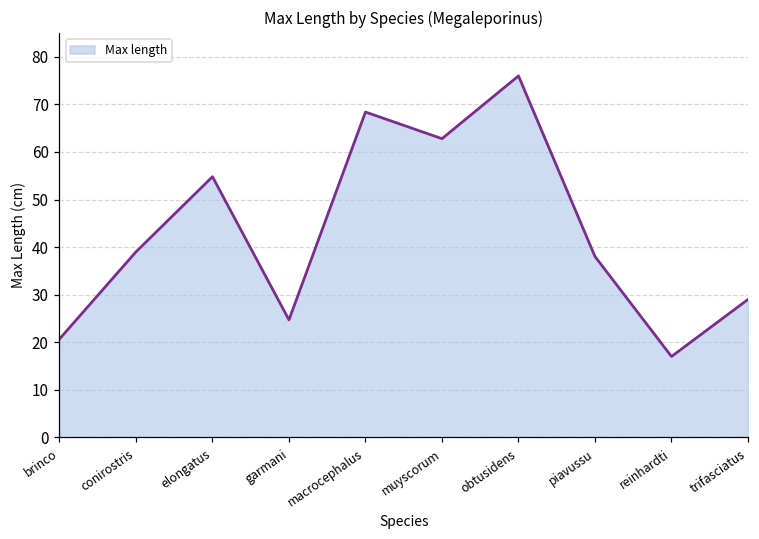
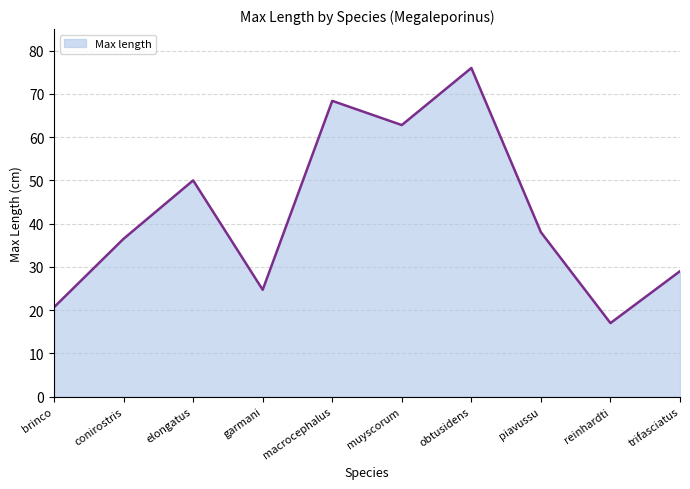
  {
    "brinco": 21,
-   "conirostris": 39,
-   "elongatus": 55,
+   "conirostris": 37,
+   "elongatus": 50,
    "garmani": 25,
    "macrocephalus": 68,
    "muyscorum": 63,
    "obtusidens": 76,
    "piavussu": 38,
    "reinhardti": 17,
    "trifasciatus": 29
  }
